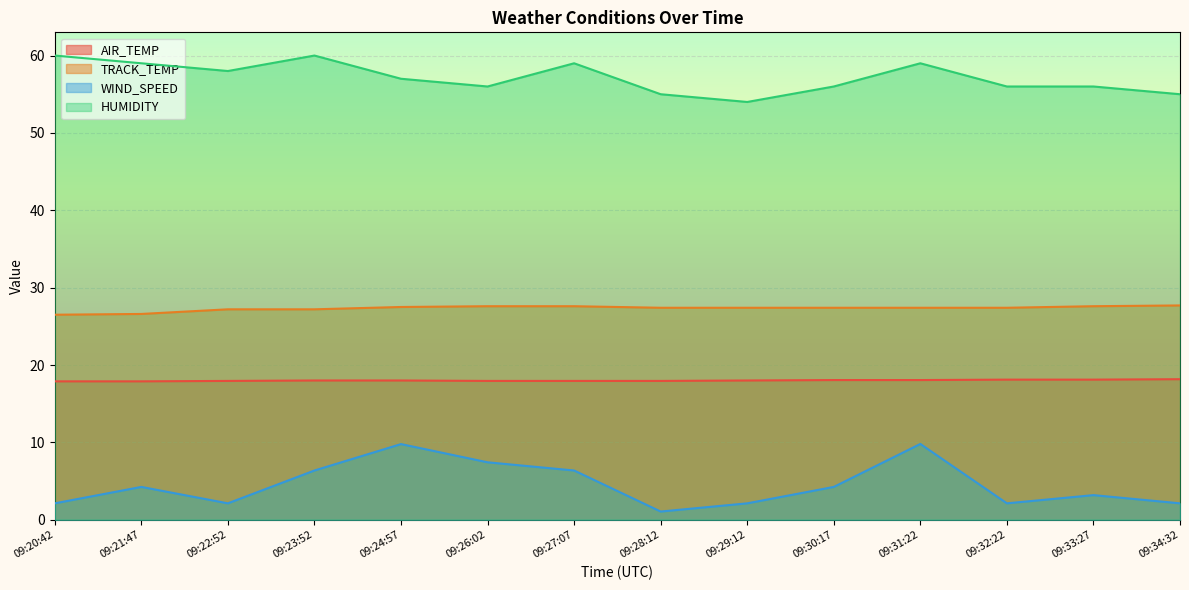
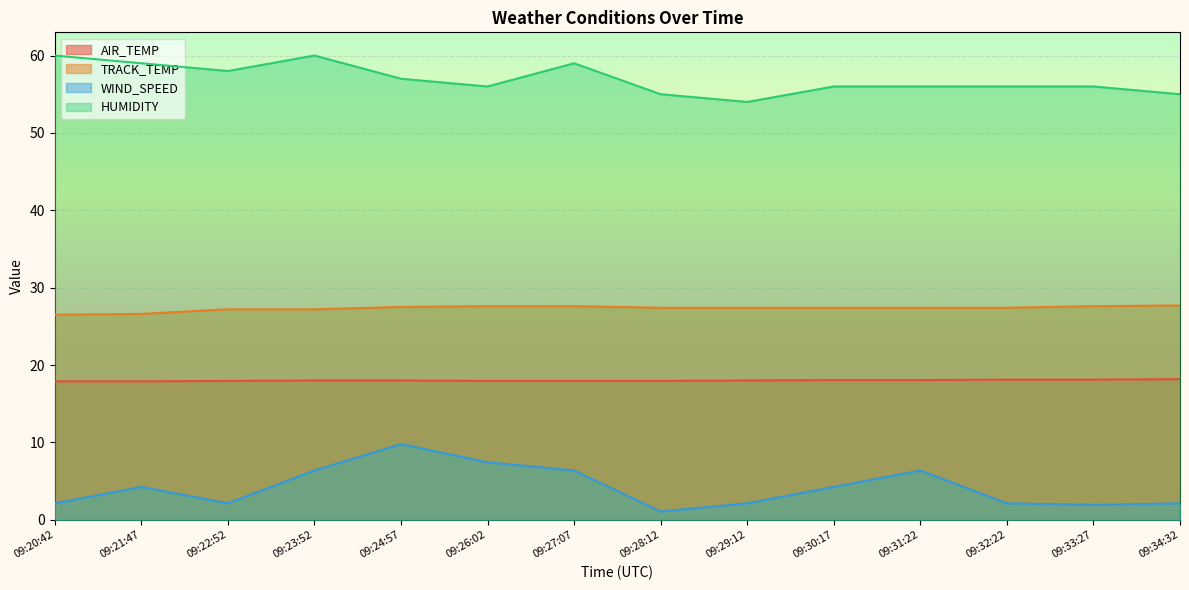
  {
    "WIND_SPEED": {
      "09:20:42": 2,
      "09:21:47": 4,
      "09:22:52": 2,
      "09:23:52": 6,
      "09:24:57": 10,
      "09:26:02": 7,
      "09:27:07": 6,
      "09:28:12": 1,
      "09:29:12": 2,
      "09:30:17": 4,
-     "09:31:22": 10,
+     "09:31:22": 6,
      "09:32:22": 2,
-     "09:33:27": 3,
+     "09:33:27": 2,
      "09:34:32": 2
    },
    "HUMIDITY": {
      "09:20:42": 60,
      "09:22:52": 58,
      "09:23:52": 60,
      "09:24:57": 57,
      "09:26:02": 56,
      "09:27:07": 59,
      "09:28:12": 55,
      "09:29:12": 54,
      "09:30:17": 56,
-     "09:31:22": 59,
+     "09:31:22": 56,
      "09:32:22": 56,
      "09:33:27": 56,
      "09:34:32": 55
    }
  }
